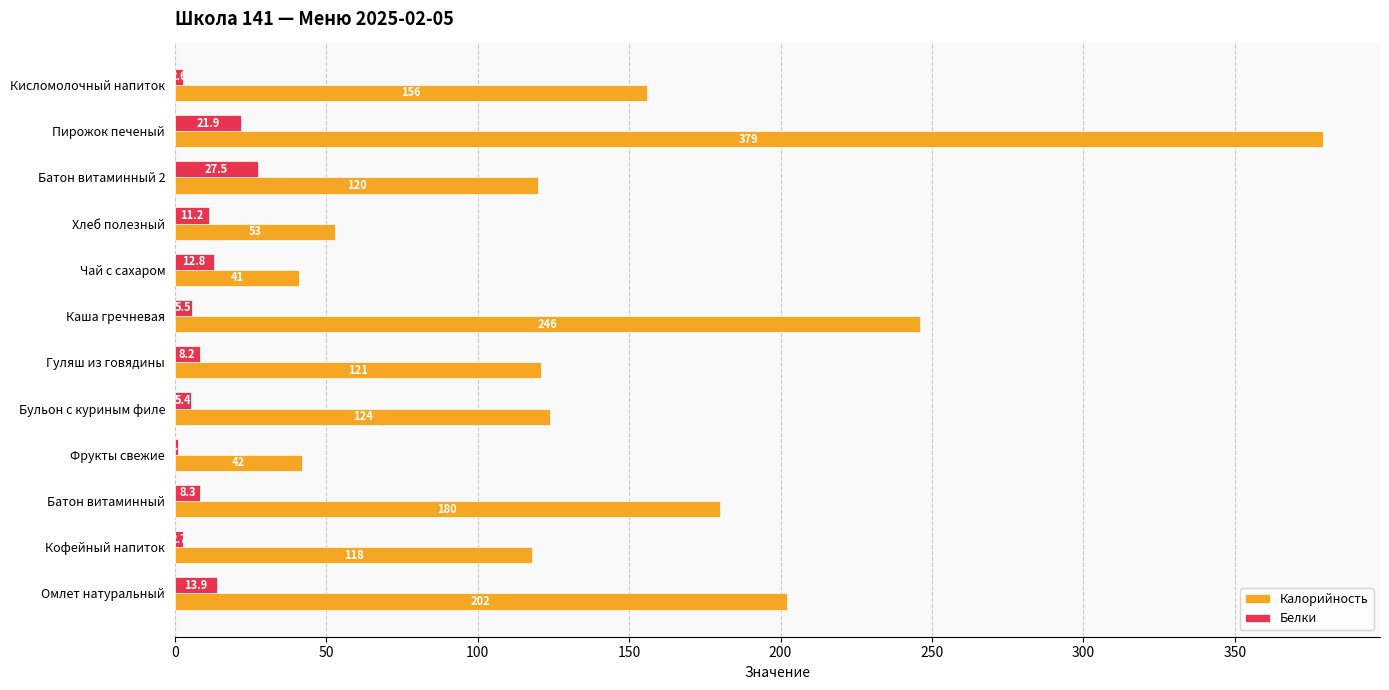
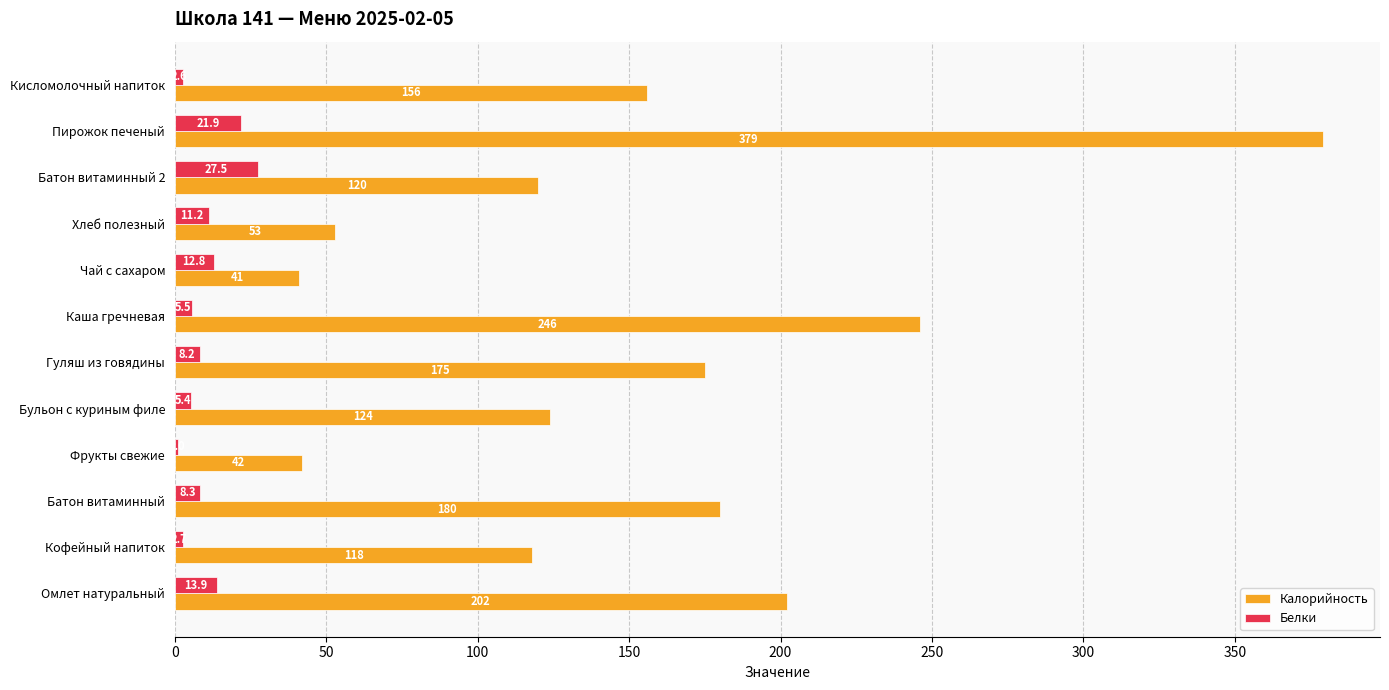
  {
    "Калорийность": {
      "Кисломолочный напиток": 156,
      "Пирожок печеный": 379,
      "Батон витаминный 2": 120,
      "Хлеб полезный": 53,
      "Чай с сахаром": 41,
      "Каша гречневая": 246,
-     "Гуляш из говядины": 121,
+     "Гуляш из говядины": 175,
      "Бульон с куриным филе": 124,
      "Фрукты свежие": 42,
      "Батон витаминный": 180,
      "Кофейный напиток": 118,
      "Омлет натуральный": 202
    },
    "Белки": {
      "Пирожок печеный": 21.9,
      "Батон витаминный 2": 27.5,
      "Хлеб полезный": 11.2,
      "Чай с сахаром": 12.8,
      "Каша гречневая": 5.5,
      "Гуляш из говядины": 8.2,
      "Бульон с куриным филе": 5.4,
      "Батон витаминный": 8.3,
      "Омлет натуральный": 13.9
    }
  }
